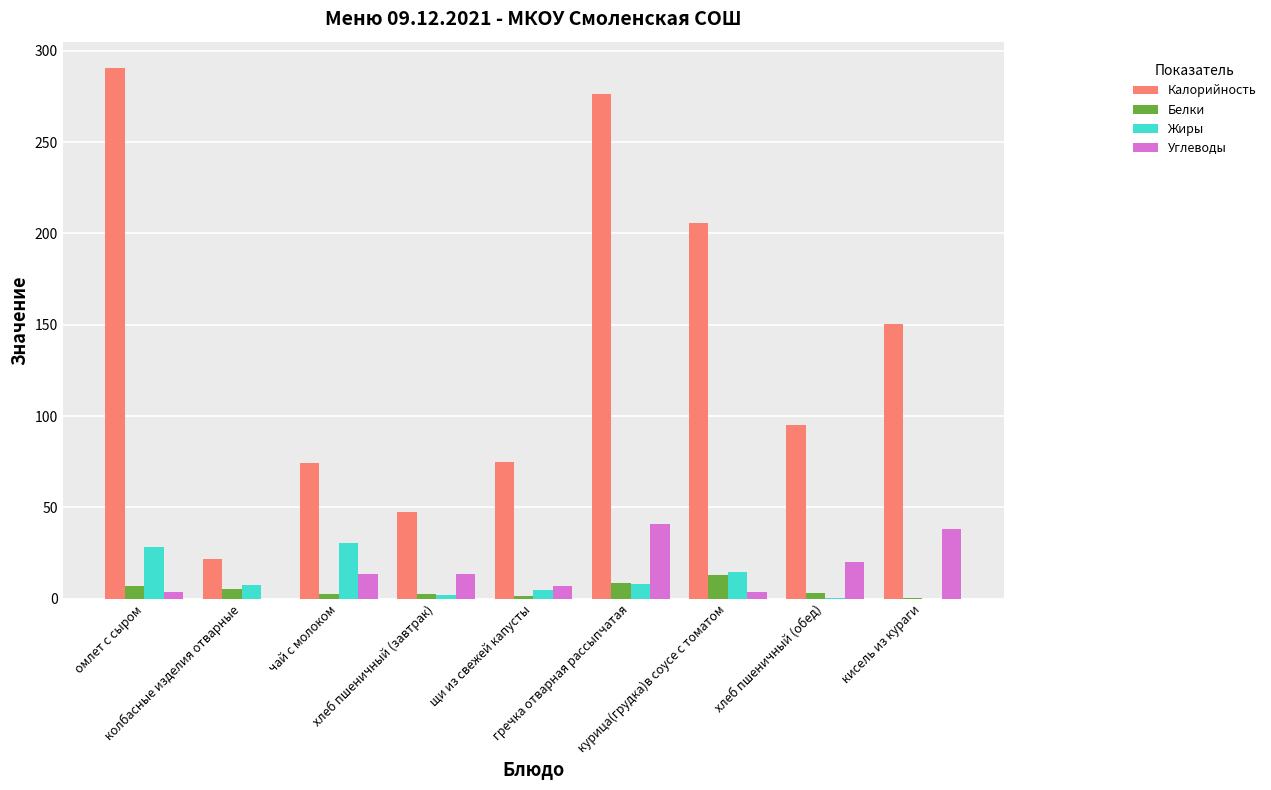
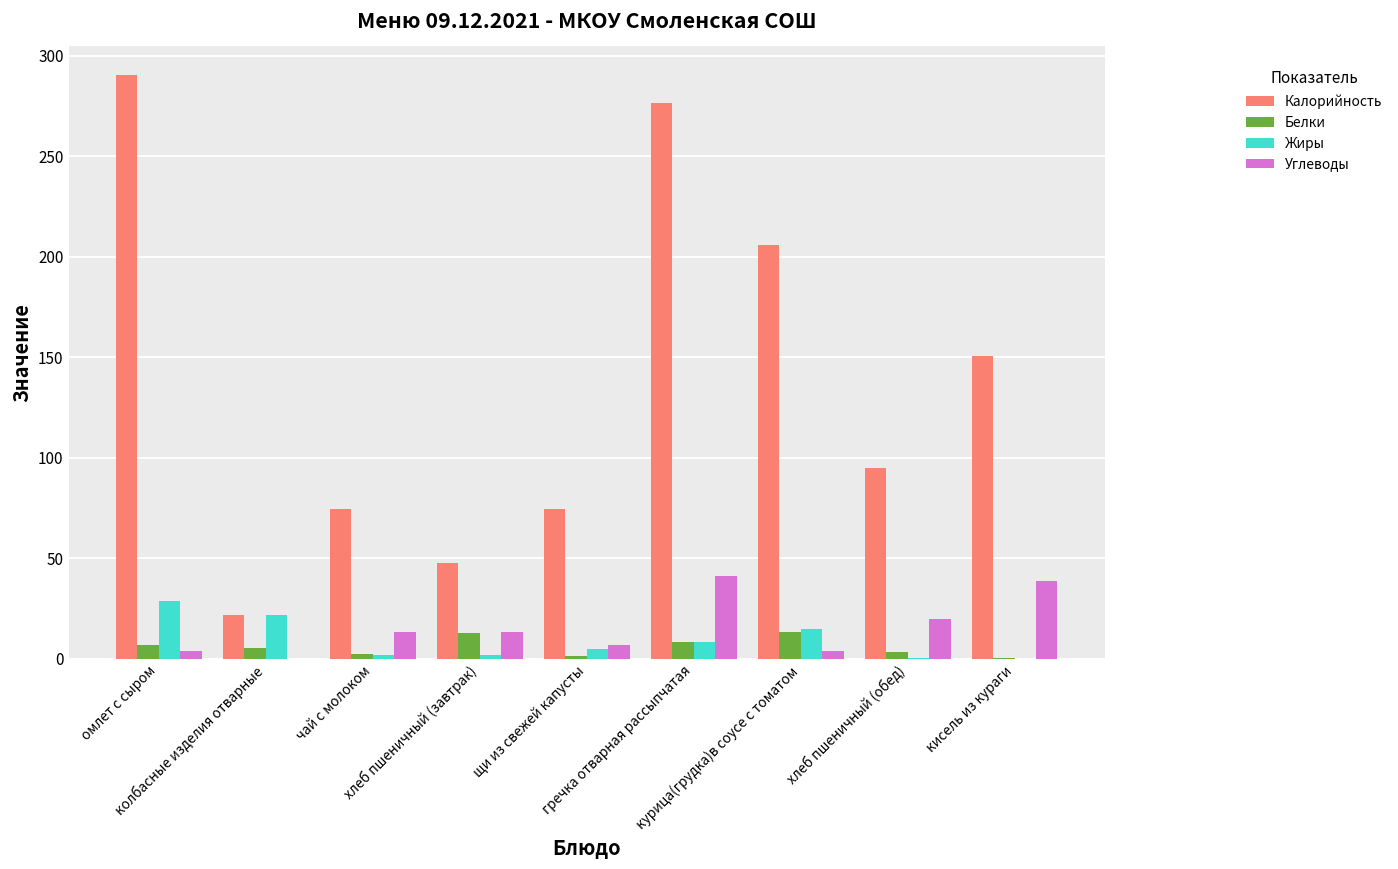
  {
    "Калорийность": {
      "омлет с сыром": 290,
      "колбасные изделия отварные": 22,
      "чай с молоком": 74,
      "хлеб пшеничный (завтрак)": 48,
      "щи из свежей капусты": 75,
      "гречка отварная рассыпчатая": 277,
      "курица(грудка)в соусе с томатом": 206,
      "хлеб пшеничный (обед)": 95,
      "кисель из кураги": 151
    },
    "Белки": {
      "омлет с сыром": 7,
      "колбасные изделия отварные": 5,
      "чай с молоком": 2,
-     "хлеб пшеничный (завтрак)": 2,
+     "хлеб пшеничный (завтрак)": 13,
      "щи из свежей капусты": 1,
      "гречка отварная рассыпчатая": 8,
      "курица(грудка)в соусе с томатом": 13,
      "хлеб пшеничный (обед)": 3
    },
    "Жиры": {
      "омлет с сыром": 28,
-     "колбасные изделия отварные": 8,
-     "чай с молоком": 31,
+     "колбасные изделия отварные": 22,
+     "чай с молоком": 2,
      "хлеб пшеничный (завтрак)": 2,
      "щи из свежей капусты": 5,
      "гречка отварная рассыпчатая": 8,
      "курица(грудка)в соусе с томатом": 15,
      "кисель из кураги": 0
    },
    "Углеводы": {
      "омлет с сыром": 4,
      "колбасные изделия отварные": 0,
      "чай с молоком": 13,
      "хлеб пшеничный (завтрак)": 13,
      "щи из свежей капусты": 7,
      "гречка отварная рассыпчатая": 41,
      "курица(грудка)в соусе с томатом": 4,
      "хлеб пшеничный (обед)": 20,
      "кисель из кураги": 38
    }
  }
